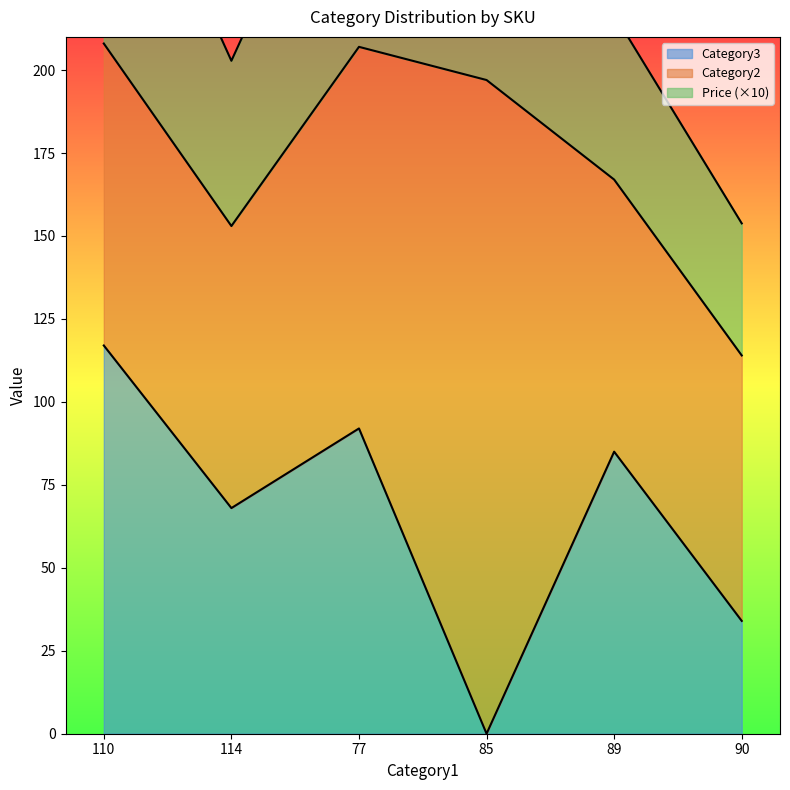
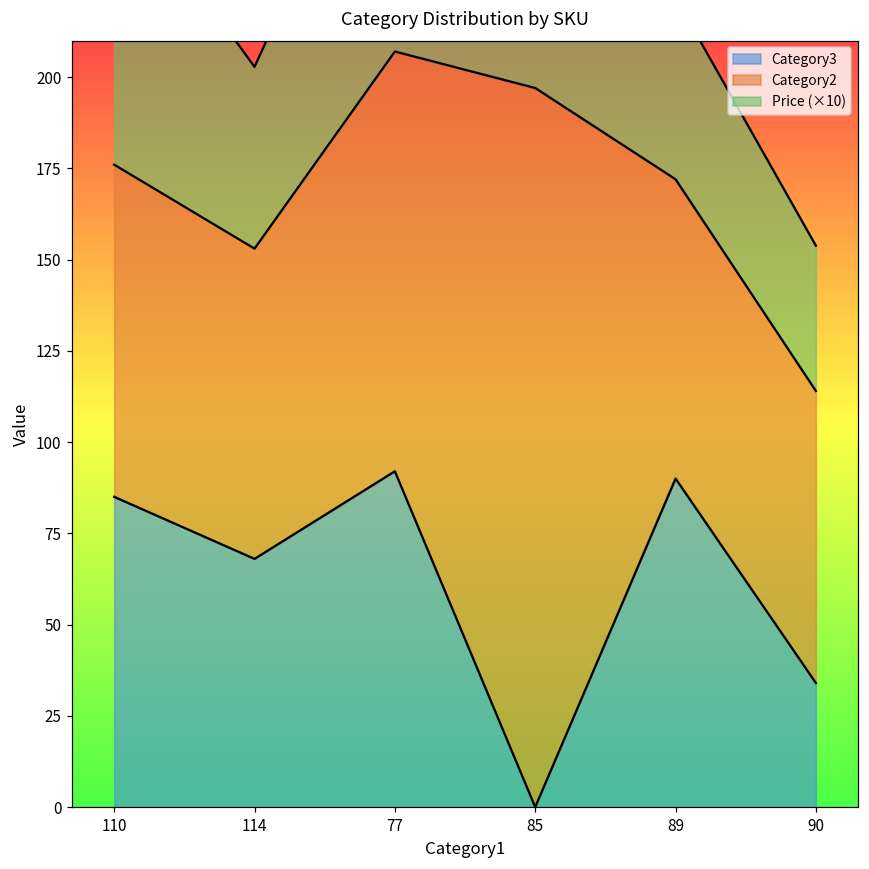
  {
    "Category3": {
-     "110": 117,
+     "110": 85,
      "114": 68,
      "77": 92,
      "85": 0,
-     "89": 85,
+     "89": 90,
      "90": 34
    },
    "Category2": {
      "110": 91,
      "114": 85,
      "77": 115,
      "85": 197,
      "89": 82,
      "90": 80
    },
    "Price (×10)": {
      "114": 50,
      "90": 40
    }
  }
